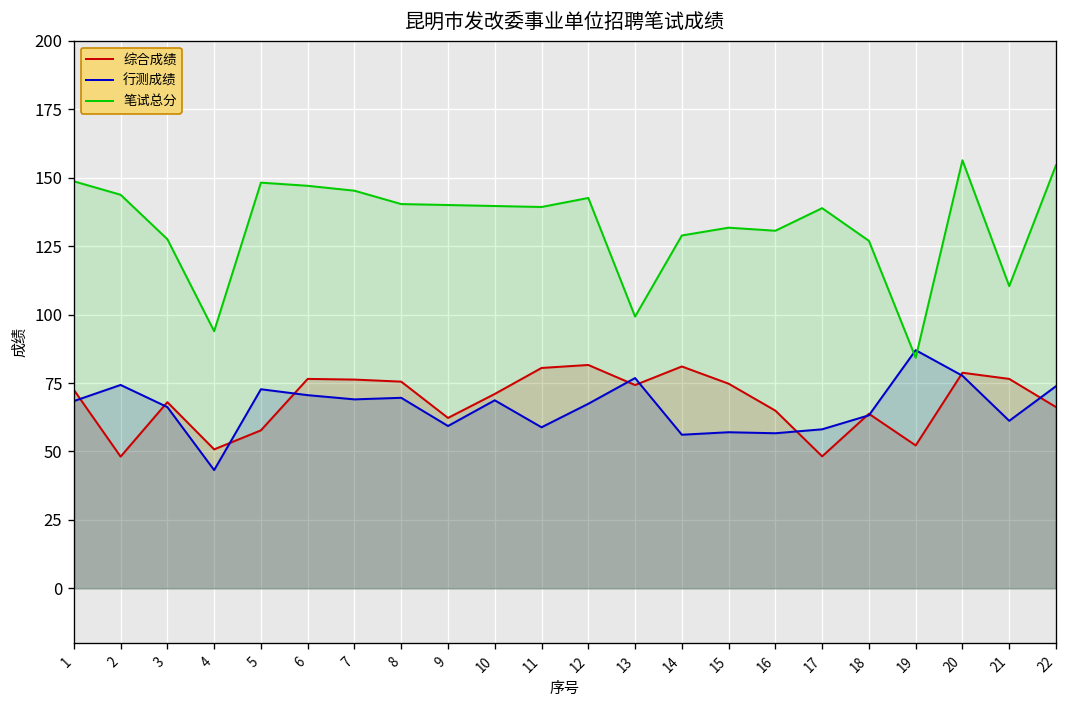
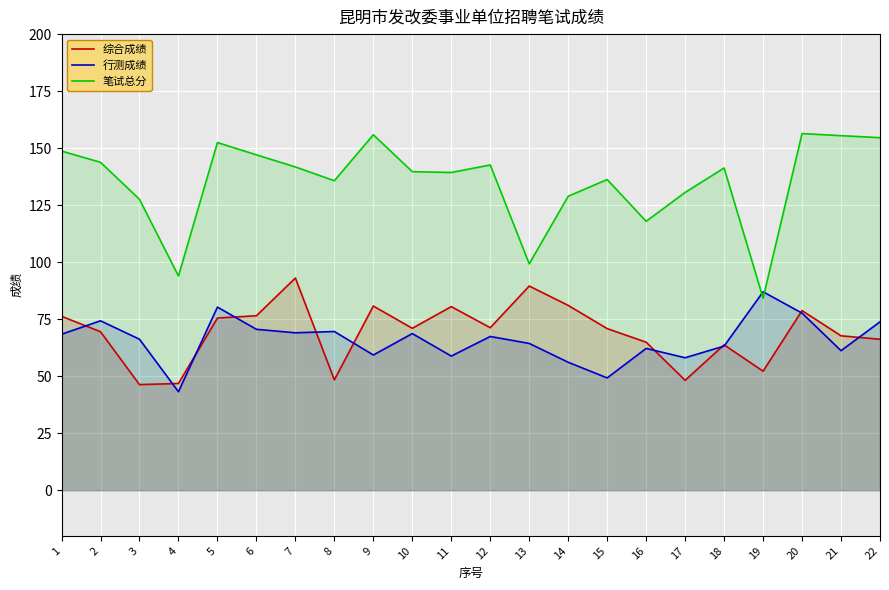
  {
    "综合成绩": {
-     "1": 73,
-     "2": 48,
-     "3": 68,
-     "4": 51,
-     "5": 58,
+     "1": 76,
+     "2": 70,
+     "3": 46,
+     "4": 47,
+     "5": 76,
      "6": 77,
-     "7": 76,
-     "8": 76,
-     "9": 62,
+     "7": 93,
+     "8": 48,
+     "9": 81,
      "10": 71,
      "11": 81,
-     "12": 82,
-     "13": 74,
+     "12": 71,
+     "13": 90,
      "14": 81,
-     "15": 75,
+     "15": 71,
      "16": 65,
      "17": 48,
      "19": 52,
-     "21": 77,
+     "21": 68,
      "22": 66
    },
    "行测成绩": {
      "1": 68,
      "2": 74,
      "3": 66,
      "4": 43,
-     "5": 73,
+     "5": 80,
      "6": 71,
      "7": 69,
      "8": 70,
      "9": 59,
      "10": 69,
      "11": 59,
      "12": 67,
-     "13": 77,
+     "13": 64,
      "14": 56,
-     "15": 57,
-     "16": 57,
+     "15": 49,
+     "16": 62,
      "17": 58,
      "19": 87,
      "21": 61,
      "22": 74
    },
    "笔试总分": {
      "1": 149,
      "2": 144,
      "3": 128,
      "4": 94,
-     "5": 148,
+     "5": 152,
      "6": 147,
-     "7": 145,
-     "8": 140,
-     "9": 140,
+     "7": 142,
+     "8": 136,
+     "9": 156,
      "10": 140,
      "11": 139,
      "12": 143,
      "13": 99,
      "14": 129,
-     "15": 132,
-     "16": 131,
-     "17": 139,
-     "18": 127,
+     "15": 136,
+     "16": 118,
+     "17": 131,
+     "18": 141,
      "19": 84,
      "20": 156,
-     "21": 110,
+     "21": 155,
      "22": 155
    }
  }
